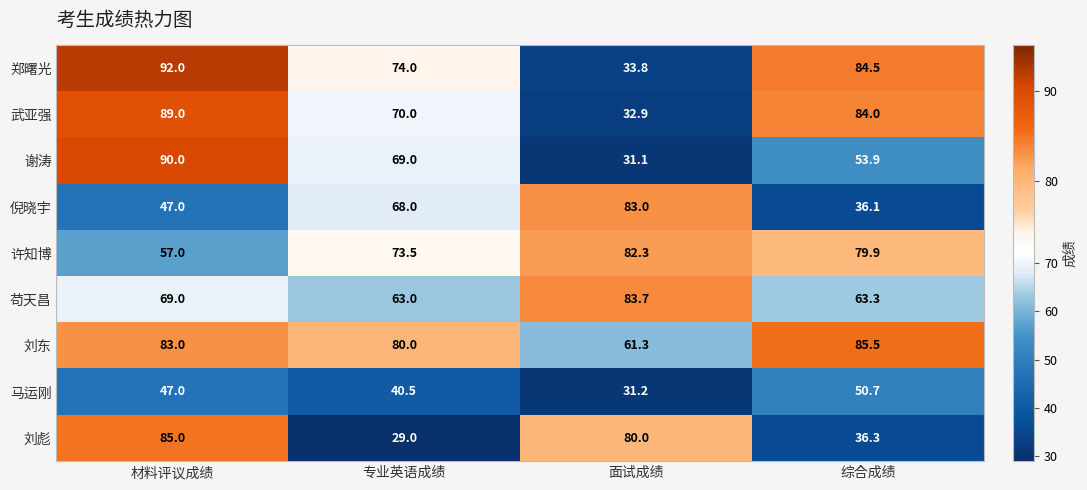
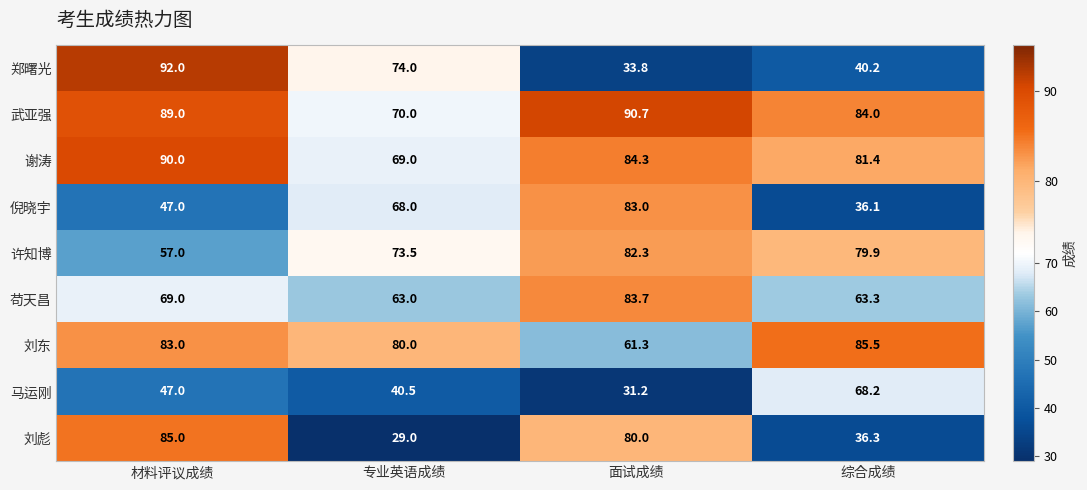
  {
    "郑曙光": {
      "材料评议成绩": 92.0,
      "专业英语成绩": 74.0,
      "面试成绩": 33.8,
-     "综合成绩": 84.5
+     "综合成绩": 40.2
    },
    "武亚强": {
      "材料评议成绩": 89.0,
      "专业英语成绩": 70.0,
-     "面试成绩": 32.9,
+     "面试成绩": 90.7,
      "综合成绩": 84.0
    },
    "谢涛": {
      "材料评议成绩": 90.0,
      "专业英语成绩": 69.0,
-     "面试成绩": 31.1,
-     "综合成绩": 53.9
+     "面试成绩": 84.3,
+     "综合成绩": 81.4
    },
    "倪晓宇": {
      "材料评议成绩": 47.0,
      "专业英语成绩": 68.0,
      "面试成绩": 83.0,
      "综合成绩": 36.1
    },
    "许知博": {
      "材料评议成绩": 57.0,
      "专业英语成绩": 73.5,
      "面试成绩": 82.3,
      "综合成绩": 79.9
    },
    "苟天昌": {
      "材料评议成绩": 69.0,
      "专业英语成绩": 63.0,
      "面试成绩": 83.7,
      "综合成绩": 63.3
    },
    "刘东": {
      "材料评议成绩": 83.0,
      "专业英语成绩": 80.0,
      "面试成绩": 61.3,
      "综合成绩": 85.5
    },
    "马运刚": {
      "材料评议成绩": 47.0,
      "专业英语成绩": 40.5,
      "面试成绩": 31.2,
-     "综合成绩": 50.7
+     "综合成绩": 68.2
    },
    "刘彪": {
      "材料评议成绩": 85.0,
      "专业英语成绩": 29.0,
      "面试成绩": 80.0,
      "综合成绩": 36.3
    }
  }
